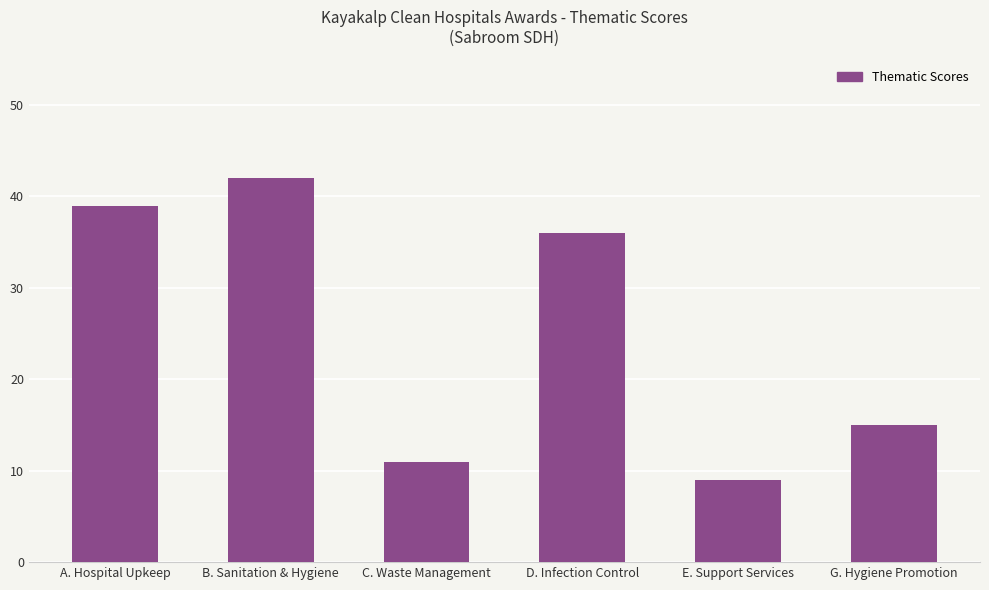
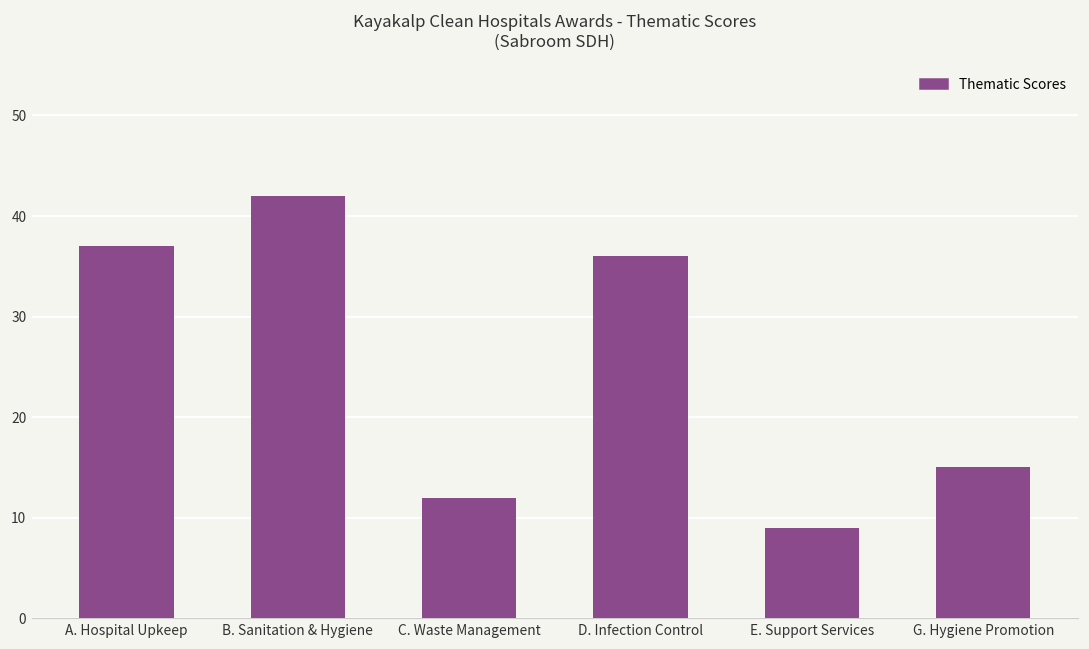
  {
-   "A. Hospital Upkeep": 39,
+   "A. Hospital Upkeep": 37,
    "B. Sanitation & Hygiene": 42,
-   "C. Waste Management": 11,
+   "C. Waste Management": 12,
    "D. Infection Control": 36,
    "E. Support Services": 9,
    "G. Hygiene Promotion": 15
  }
